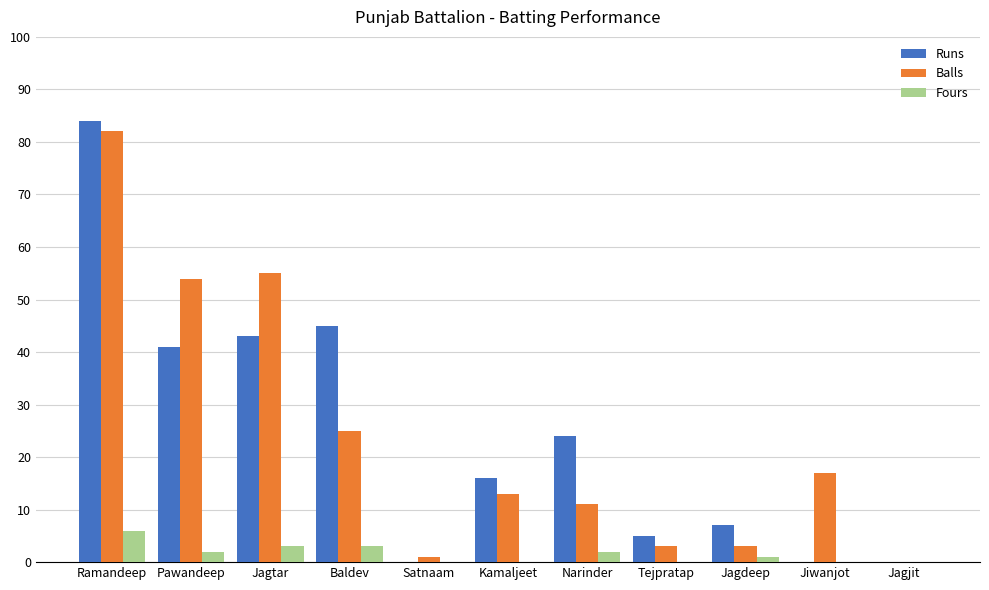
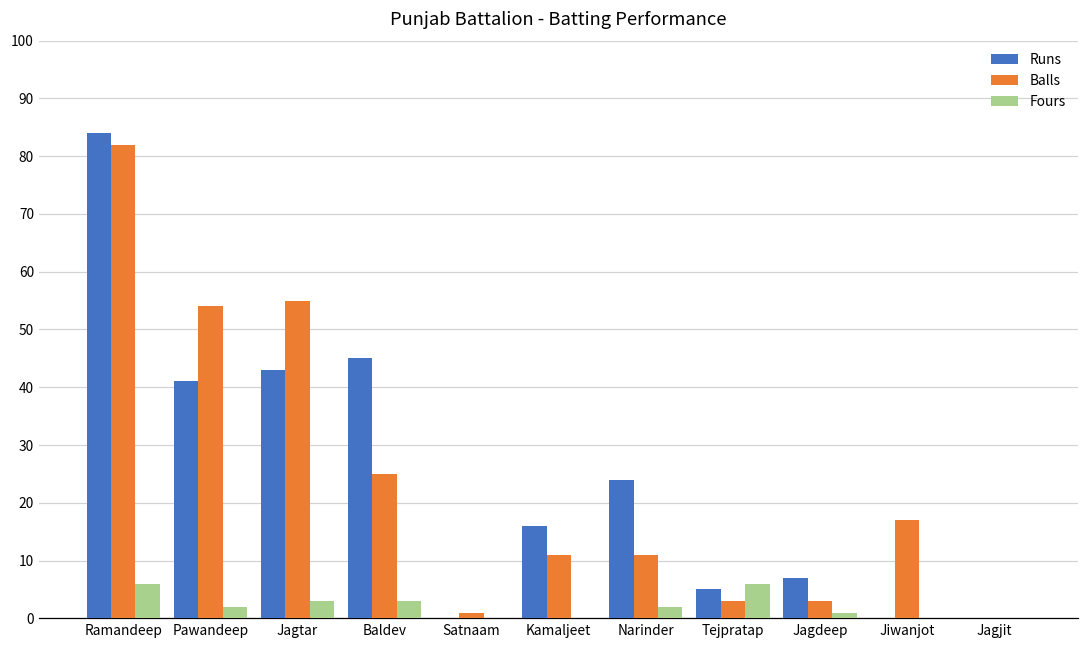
  {
    "Runs": {
      "Ramandeep": 84,
      "Pawandeep": 41,
      "Jagtar": 43,
      "Baldev": 45,
      "Satnaam": 0,
      "Kamaljeet": 16,
      "Narinder": 24,
      "Tejpratap": 5,
      "Jagdeep": 7,
      "Jiwanjot": 0,
      "Jagjit": 0
    },
    "Balls": {
      "Ramandeep": 82,
      "Pawandeep": 54,
      "Jagtar": 55,
      "Baldev": 25,
      "Satnaam": 1,
-     "Kamaljeet": 13,
+     "Kamaljeet": 11,
      "Narinder": 11,
      "Tejpratap": 3,
      "Jagdeep": 3,
      "Jiwanjot": 17,
      "Jagjit": 0
    },
    "Fours": {
      "Ramandeep": 6,
      "Pawandeep": 2,
      "Jagtar": 3,
      "Baldev": 3,
      "Satnaam": 0,
      "Kamaljeet": 0,
      "Narinder": 2,
-     "Tejpratap": 0,
+     "Tejpratap": 6,
      "Jagdeep": 1,
      "Jiwanjot": 0,
      "Jagjit": 0
    }
  }
